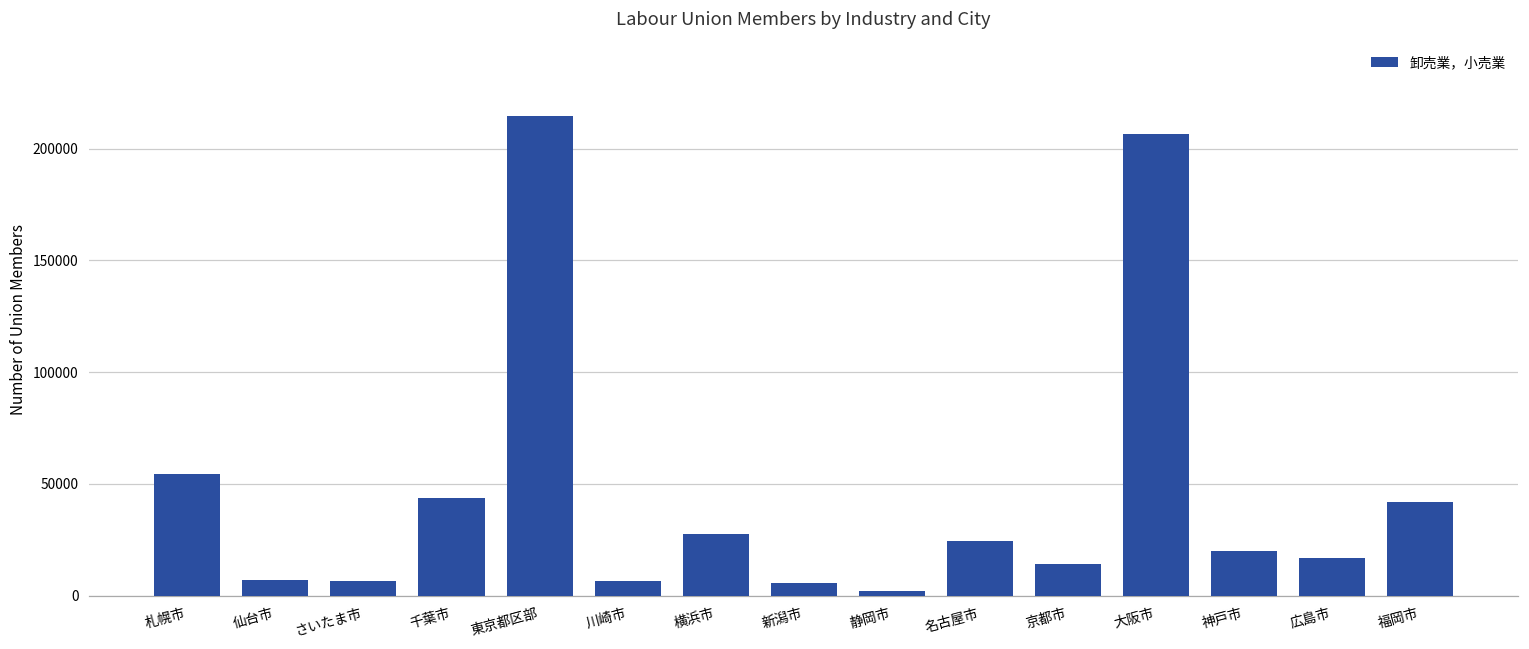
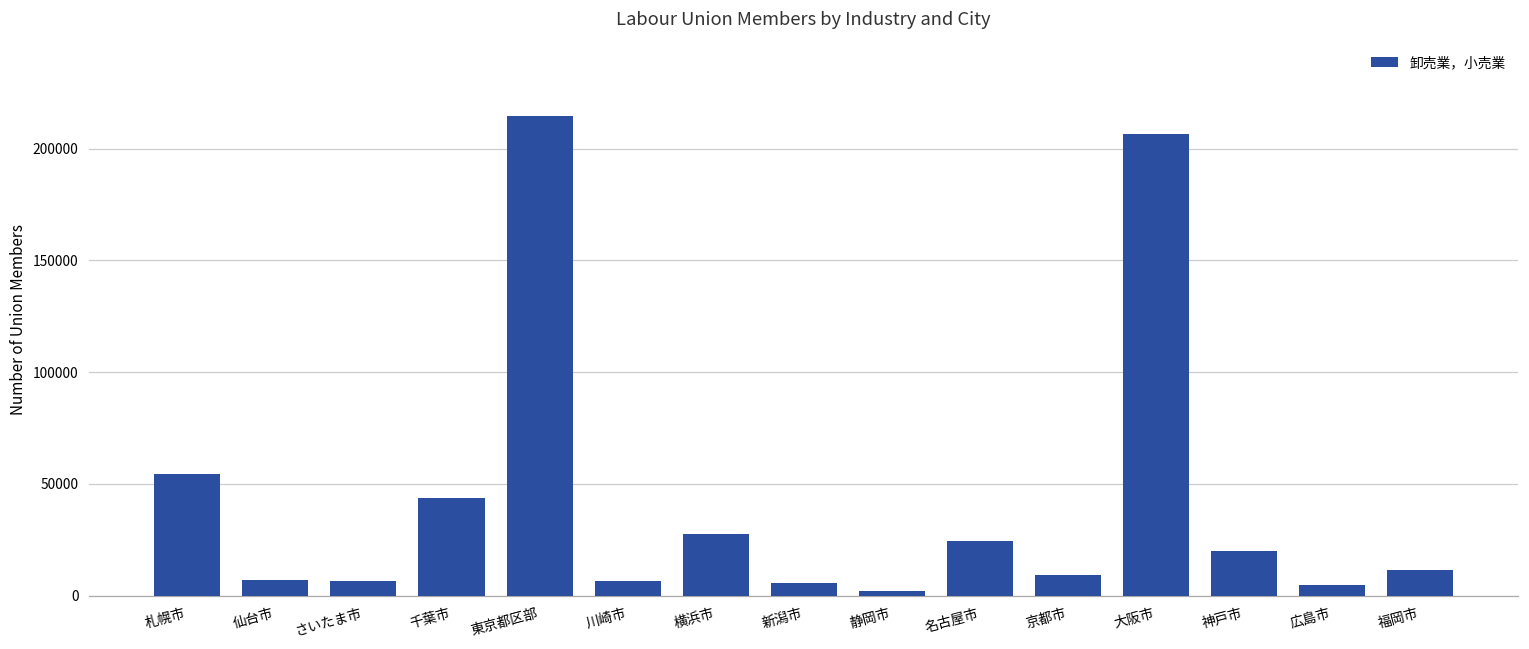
  {
    "札幌市": 54000,
    "仙台市": 7000,
    "さいたま市": 7000,
    "千葉市": 44000,
    "東京都区部": 215000,
    "川崎市": 7000,
    "横浜市": 28000,
    "新潟市": 6000,
    "静岡市": 2000,
    "名古屋市": 24000,
-   "京都市": 14000,
+   "京都市": 9000,
    "大阪市": 207000,
    "神戸市": 20000,
-   "広島市": 17000,
-   "福岡市": 42000
+   "広島市": 5000,
+   "福岡市": 11000
  }
